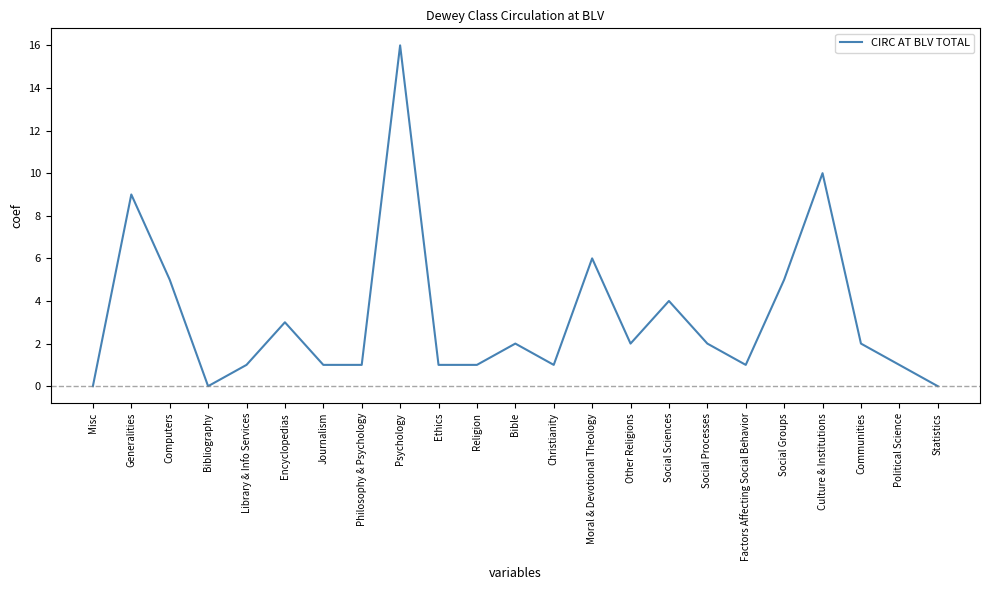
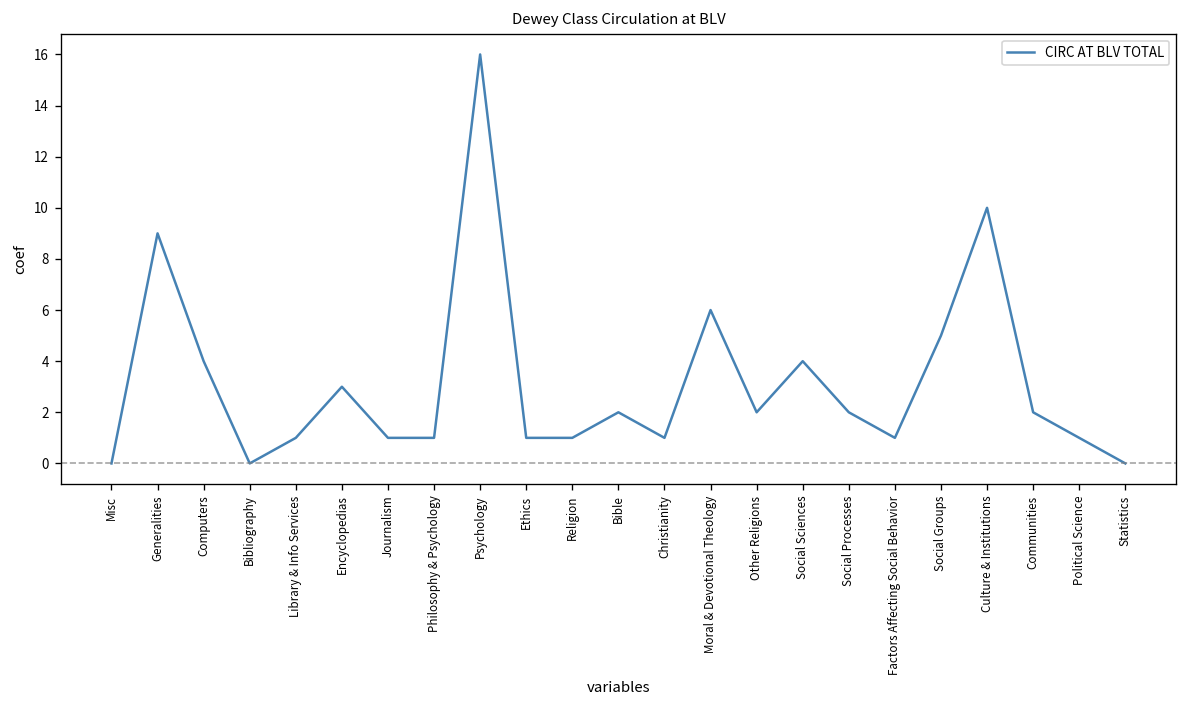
  {
    "Misc": 0,
    "Generalities": 9,
-   "Computers": 5,
+   "Computers": 4,
    "Bibliography": 0,
    "Library & Info Services": 1,
    "Encyclopedias": 3,
    "Journalism": 1,
    "Philosophy & Psychology": 1,
    "Psychology": 16,
    "Ethics": 1,
    "Religion": 1,
    "Bible": 2,
    "Christianity": 1,
    "Moral & Devotional Theology": 6,
    "Other Religions": 2,
    "Social Sciences": 4,
    "Social Processes": 2,
    "Factors Affecting Social Behavior": 1,
    "Social Groups": 5,
    "Culture & Institutions": 10,
    "Communities": 2,
    "Political Science": 1,
    "Statistics": 0
  }
